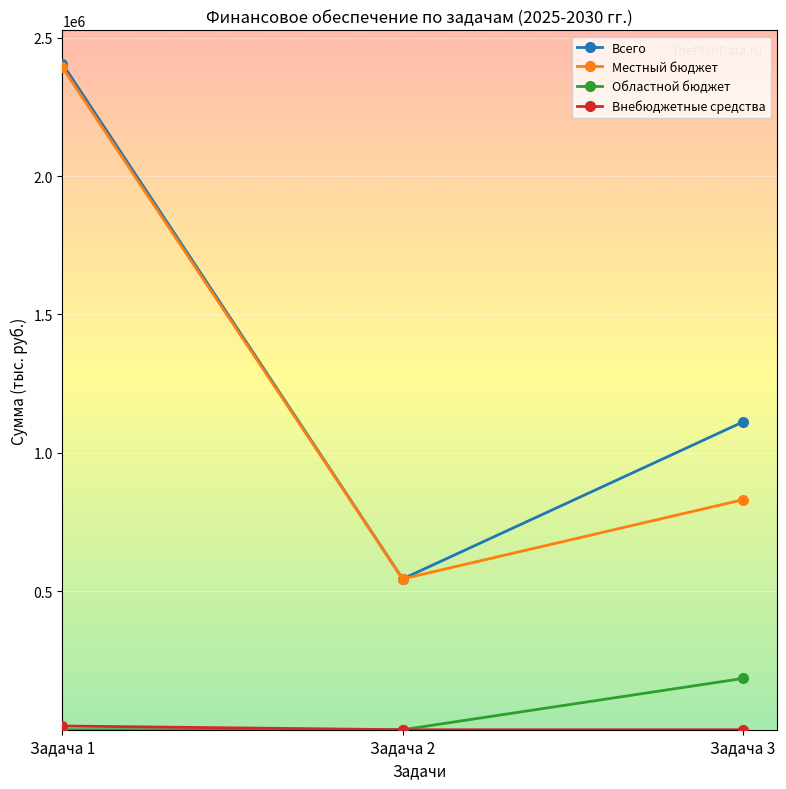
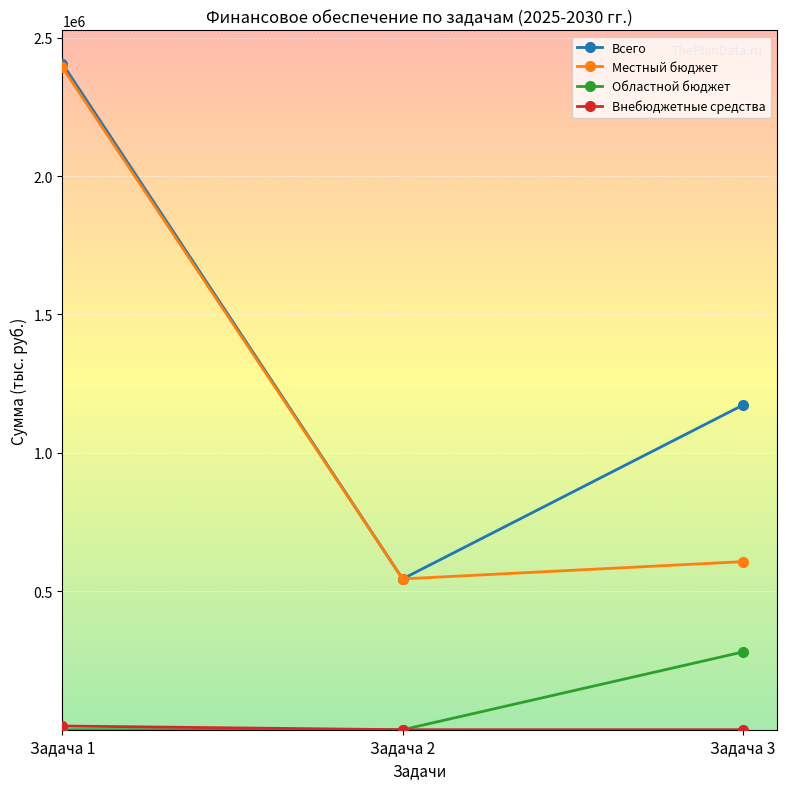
  {
    "Всего": {
      "Задача 1": 2410000,
-     "Задача 3": 1110000
+     "Задача 3": 1170000
    },
    "Местный бюджет": {
      "Задача 1": 2390000,
-     "Задача 3": 830000
+     "Задача 3": 610000
    },
    "Областной бюджет": {
      "Задача 1": 0,
-     "Задача 3": 190000
+     "Задача 3": 280000
    },
    "Внебюджетные средства": {
      "Задача 1": 10000,
      "Задача 3": 0
    }
  }
